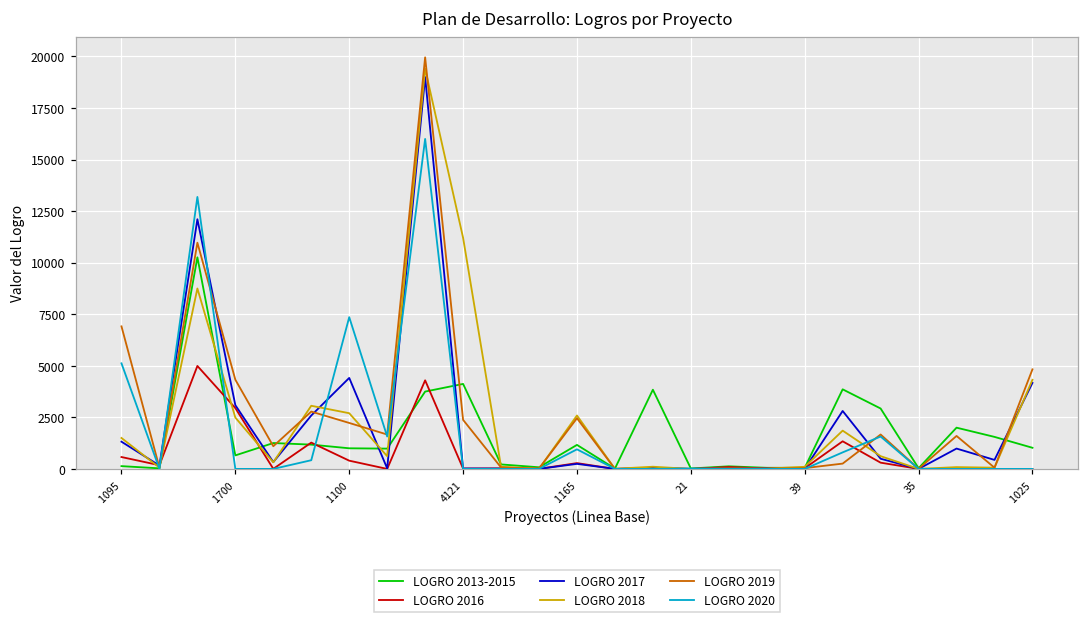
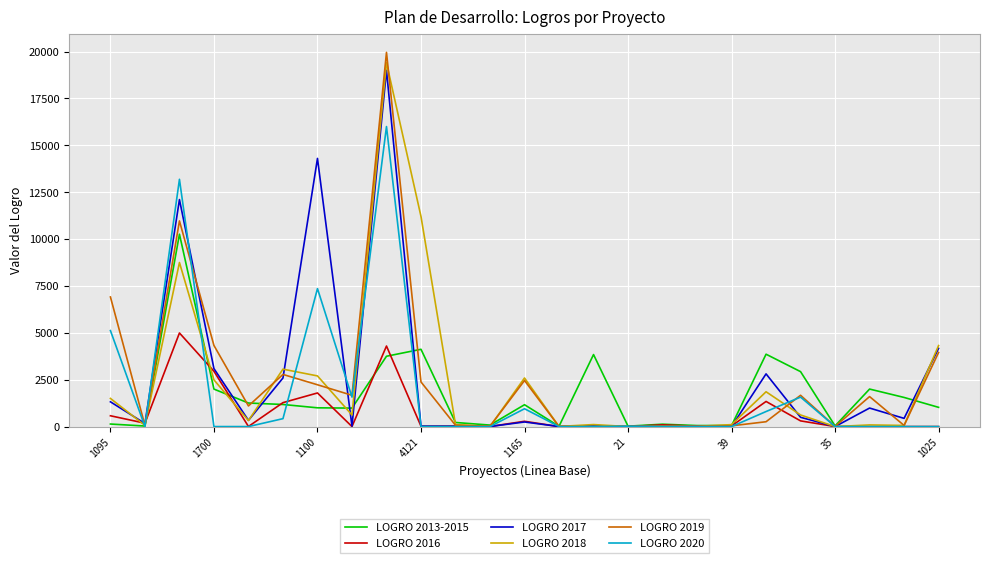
  {
    "LOGRO 2013-2015": {
      "1095": 100,
-     "1700": 700,
+     "1700": 2000,
      "1100": 1000,
      "4121": 4100,
      "1165": 1200,
      "1025": 1000
    },
    "LOGRO 2016": {
      "1095": 600,
      "1700": 2900,
-     "1100": 400
+     "1100": 1800
    },
    "LOGRO 2017": {
      "1095": 1300,
      "1700": 3100,
-     "1100": 4400,
+     "1100": 14300,
      "1025": 4200
    },
    "LOGRO 2018": {
      "1095": 1500,
      "1700": 2500,
      "1100": 2700,
      "4121": 11200,
      "1025": 4300
    },
    "LOGRO 2019": {
      "1095": 6900,
      "1700": 4300,
      "1100": 2200,
      "4121": 2400,
-     "1025": 4800
+     "1025": 4000
    },
    "LOGRO 2020": {
      "1095": 5100,
      "1700": 0,
      "1100": 7400,
      "1165": 1000
    }
  }
